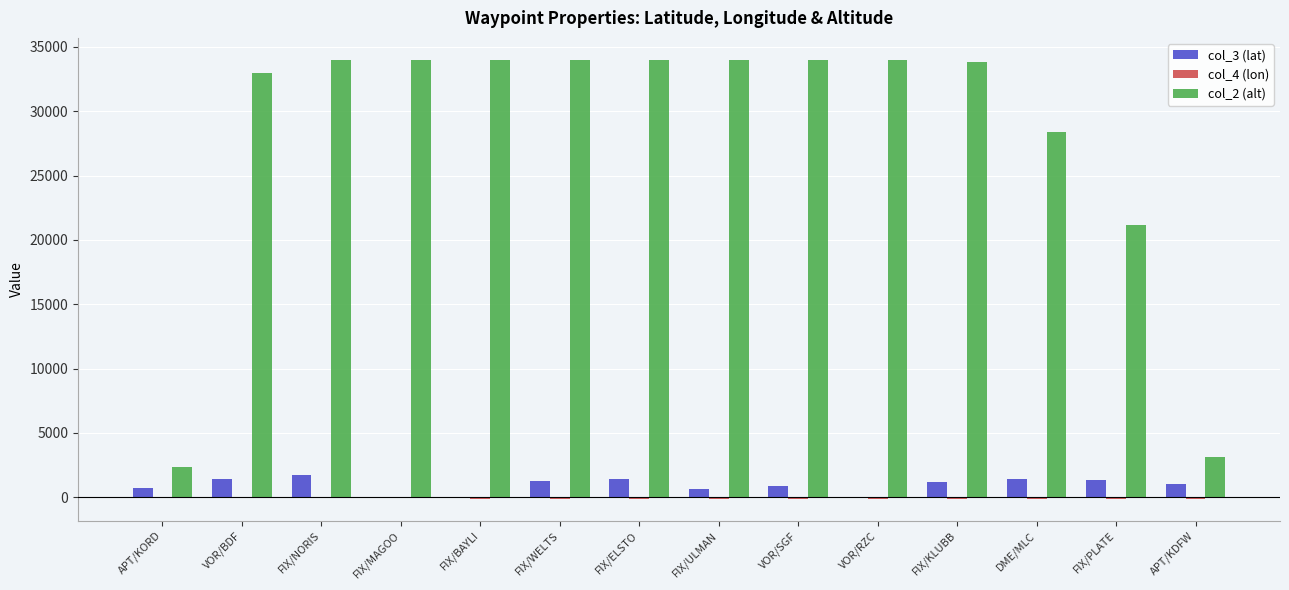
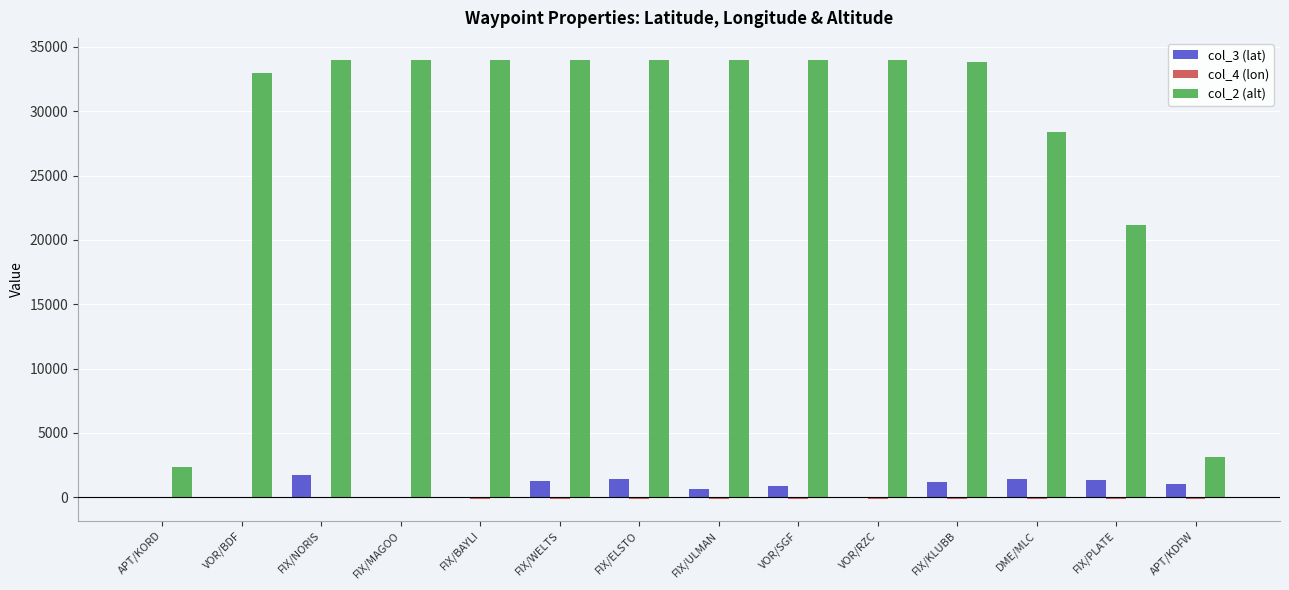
  {
    "col_3 (lat)": {
-     "APT/KORD": 700,
-     "VOR/BDF": 1400,
+     "APT/KORD": 0,
+     "VOR/BDF": 0,
      "FIX/NORIS": 1700,
      "FIX/WELTS": 1300,
      "FIX/ELSTO": 1500,
      "FIX/ULMAN": 700,
      "VOR/SGF": 900,
      "FIX/KLUBB": 1200,
      "DME/MLC": 1400,
      "FIX/PLATE": 1400,
      "APT/KDFW": 1000
    },
    "col_2 (alt)": {
      "APT/KORD": 2400,
      "VOR/BDF": 33000,
      "FIX/NORIS": 34000,
      "FIX/MAGOO": 34000,
      "FIX/BAYLI": 34000,
      "FIX/WELTS": 34000,
      "FIX/ELSTO": 34000,
      "FIX/ULMAN": 34000,
      "VOR/SGF": 34000,
      "VOR/RZC": 34000,
      "FIX/KLUBB": 33900,
      "DME/MLC": 28400,
      "FIX/PLATE": 21100,
      "APT/KDFW": 3100
    }
  }
